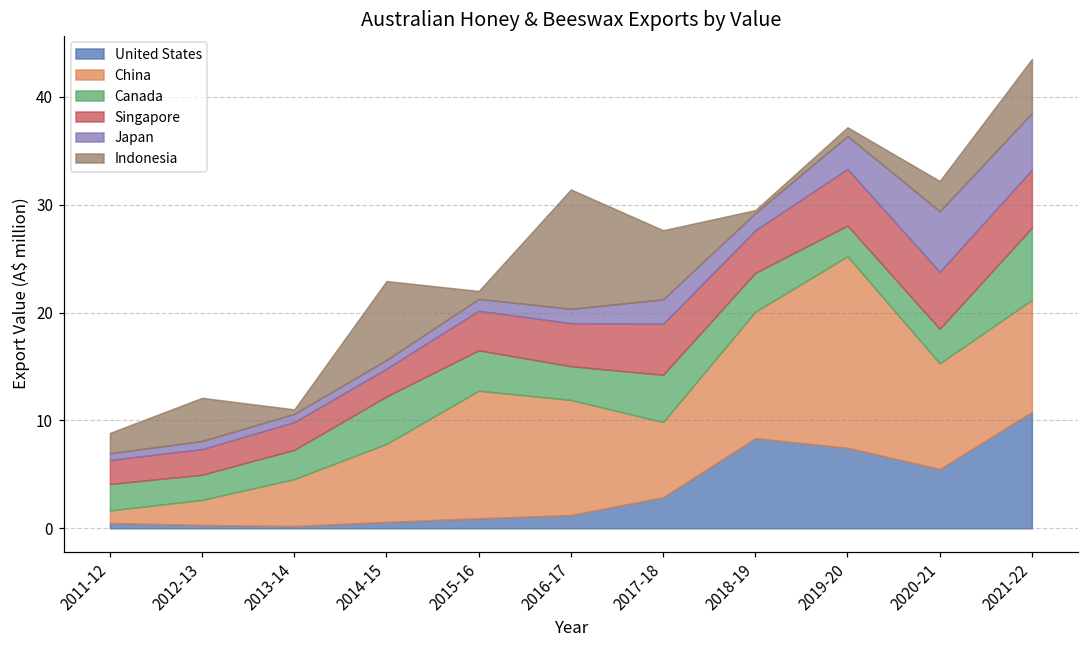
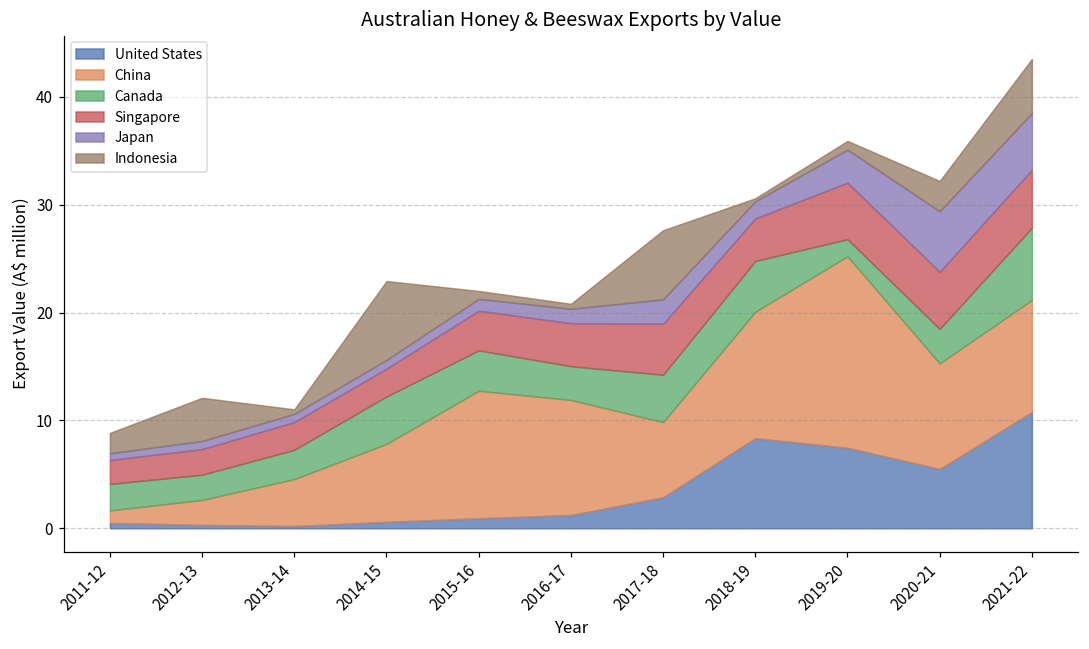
  {
    "Canada": {
      "2011-12": 2,
      "2012-13": 2,
      "2013-14": 3,
      "2014-15": 4,
      "2015-16": 4,
      "2016-17": 3,
      "2017-18": 4,
-     "2018-19": 4,
-     "2019-20": 3,
+     "2018-19": 5,
+     "2019-20": 2,
      "2020-21": 3,
      "2021-22": 7
    },
    "Indonesia": {
      "2011-12": 2,
      "2012-13": 4,
      "2013-14": 0,
      "2014-15": 7,
      "2015-16": 1,
-     "2016-17": 11,
+     "2016-17": 0,
      "2017-18": 6,
      "2018-19": 0,
      "2019-20": 1,
      "2020-21": 3,
      "2021-22": 5
    }
  }
